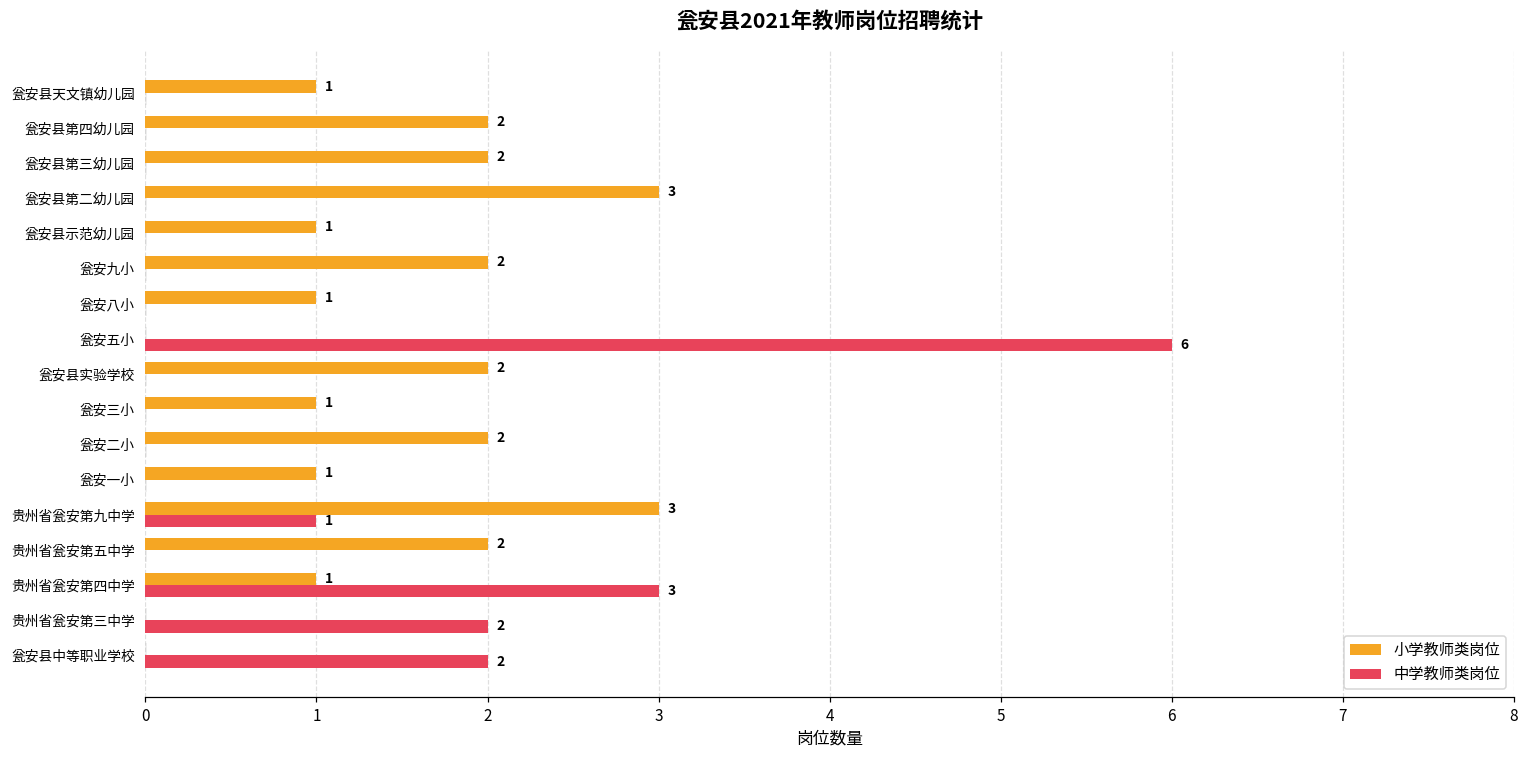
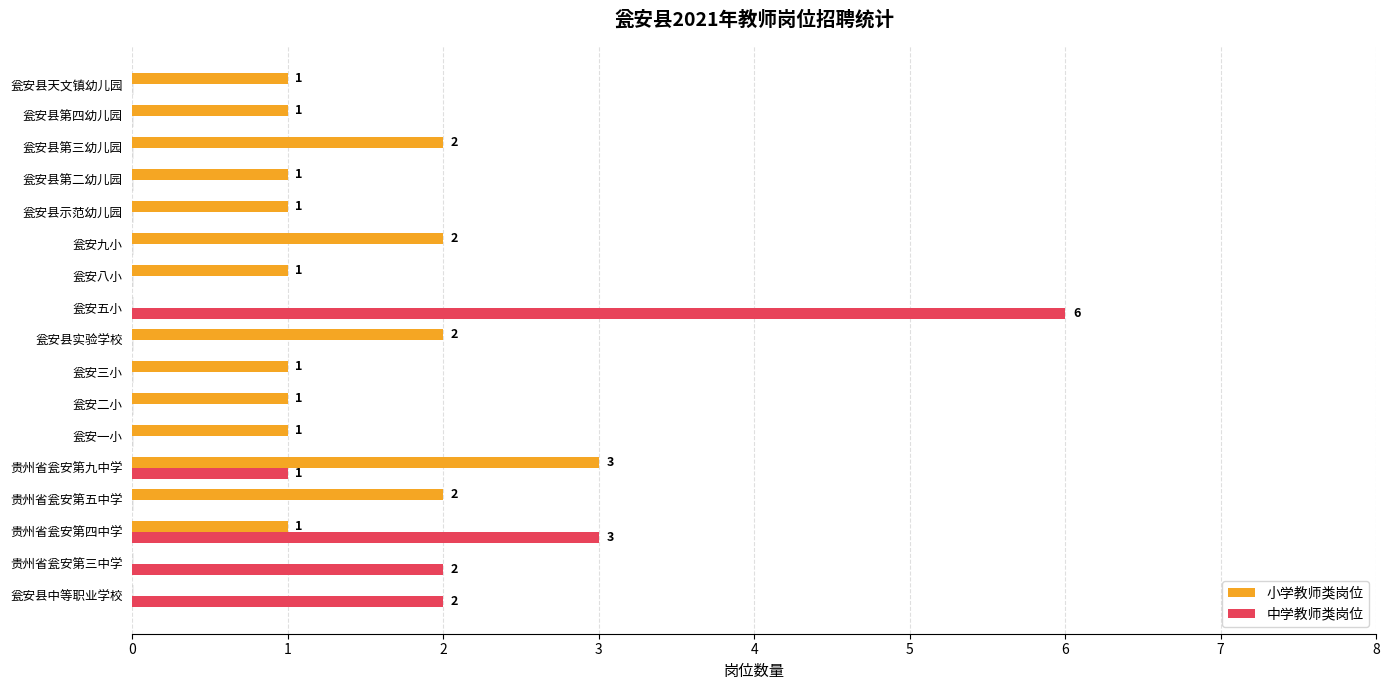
  {
    "小学教师类岗位": {
      "瓮安县天文镇幼儿园": 1,
-     "瓮安县第四幼儿园": 2,
+     "瓮安县第四幼儿园": 1,
      "瓮安县第三幼儿园": 2,
-     "瓮安县第二幼儿园": 3,
+     "瓮安县第二幼儿园": 1,
      "瓮安县示范幼儿园": 1,
      "瓮安九小": 2,
      "瓮安八小": 1,
      "瓮安县实验学校": 2,
      "瓮安三小": 1,
-     "瓮安二小": 2,
+     "瓮安二小": 1,
      "瓮安一小": 1,
      "贵州省瓮安第九中学": 3,
      "贵州省瓮安第五中学": 2,
      "贵州省瓮安第四中学": 1
    },
    "中学教师类岗位": {
      "瓮安五小": 6,
      "贵州省瓮安第九中学": 1,
      "贵州省瓮安第四中学": 3,
      "贵州省瓮安第三中学": 2,
      "瓮安县中等职业学校": 2
    }
  }
